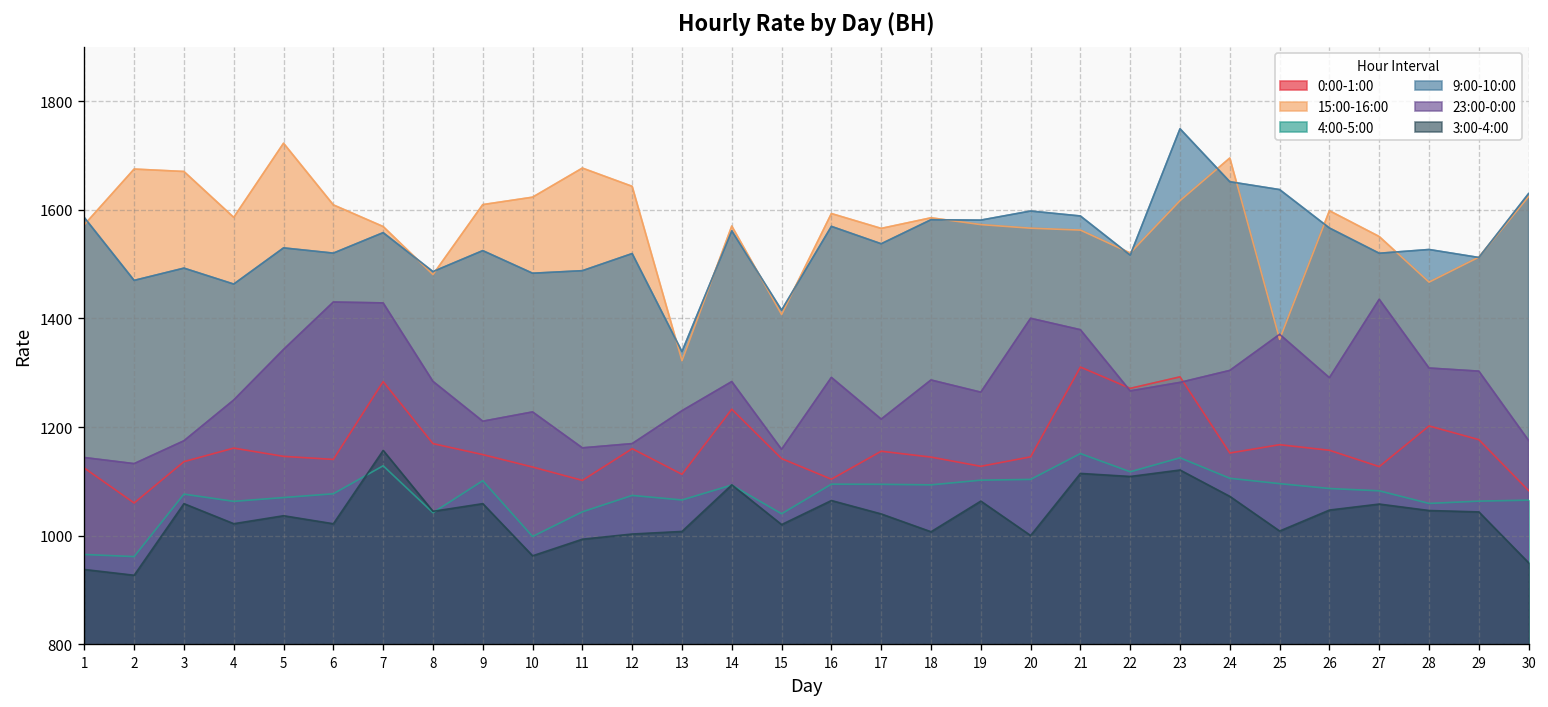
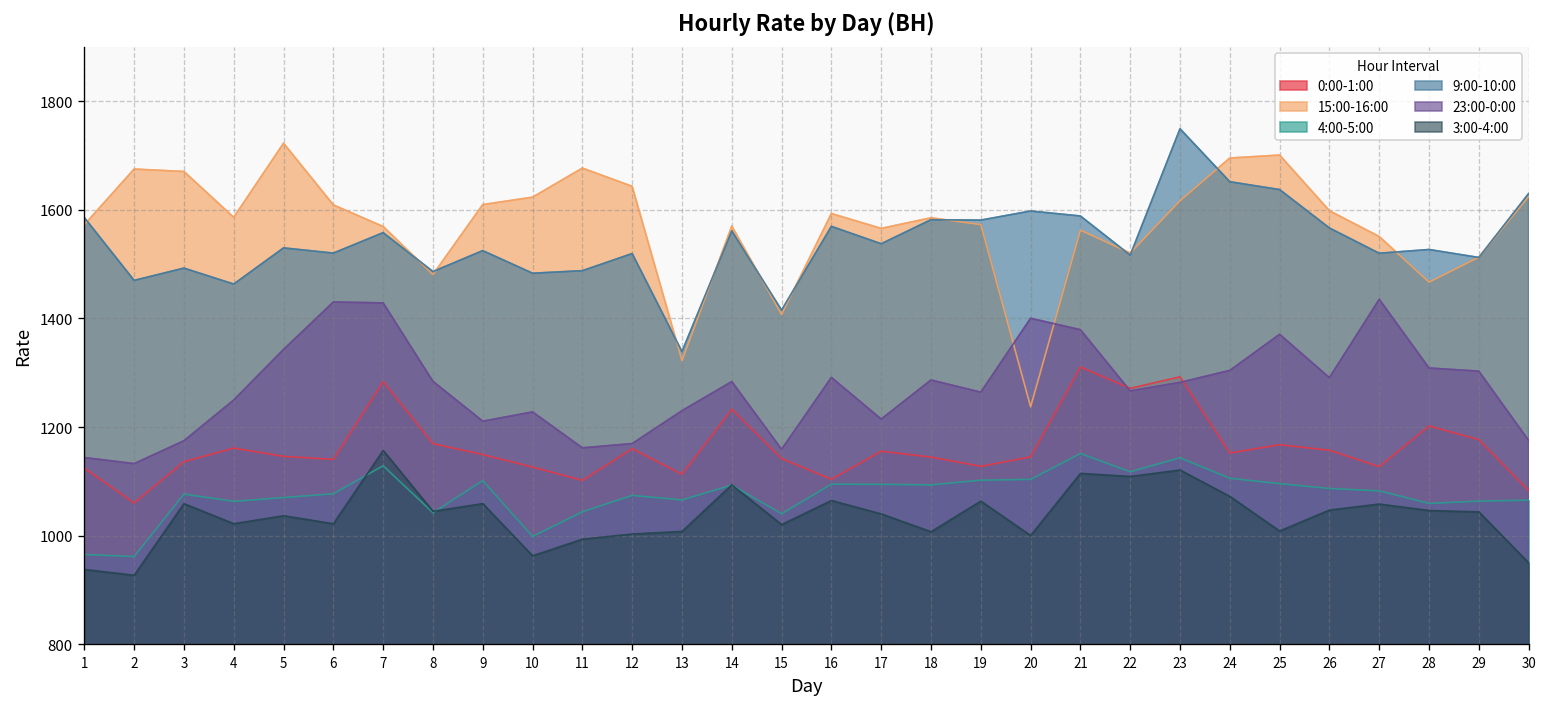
  {
    "0:00-1:00": {
      "1": 1120,
      "2": 1060,
      "3": 1140,
      "4": 1160,
      "5": 1150,
      "6": 1140,
      "7": 1280,
      "8": 1170,
      "9": 1150,
      "10": 1130,
      "11": 1100,
      "12": 1160,
      "13": 1110,
      "14": 1230,
      "15": 1140,
      "16": 1100,
      "17": 1160,
      "18": 1140,
      "19": 1130,
      "20": 1150,
      "21": 1310,
      "23": 1290,
      "24": 1150,
      "25": 1170,
      "26": 1160,
      "27": 1130,
      "28": 1200,
      "29": 1180,
      "30": 1080
    },
    "15:00-16:00": {
      "1": 1570,
      "2": 1670,
      "3": 1670,
      "4": 1590,
      "5": 1720,
      "6": 1610,
      "7": 1570,
      "9": 1610,
      "10": 1620,
      "11": 1680,
      "12": 1640,
      "13": 1320,
      "14": 1570,
      "15": 1410,
      "16": 1590,
      "17": 1570,
      "19": 1570,
-     "20": 1570,
+     "20": 1240,
      "21": 1560,
      "23": 1620,
      "24": 1700,
-     "25": 1360,
+     "25": 1700,
      "26": 1600,
      "27": 1550,
      "28": 1470
    },
    "3:00-4:00": {
      "1": 940,
      "2": 930,
      "3": 1060,
      "4": 1020,
      "5": 1040,
      "6": 1020,
      "7": 1160,
      "9": 1060,
      "10": 960,
      "11": 990,
      "12": 1000,
      "13": 1010,
      "15": 1020,
      "16": 1060,
      "17": 1040,
      "18": 1010,
      "19": 1060,
      "20": 1000,
      "21": 1110,
      "22": 1110,
      "23": 1120,
      "24": 1070,
      "25": 1010,
      "26": 1050,
      "27": 1060,
      "28": 1050,
      "29": 1040,
      "30": 950
    }
  }
